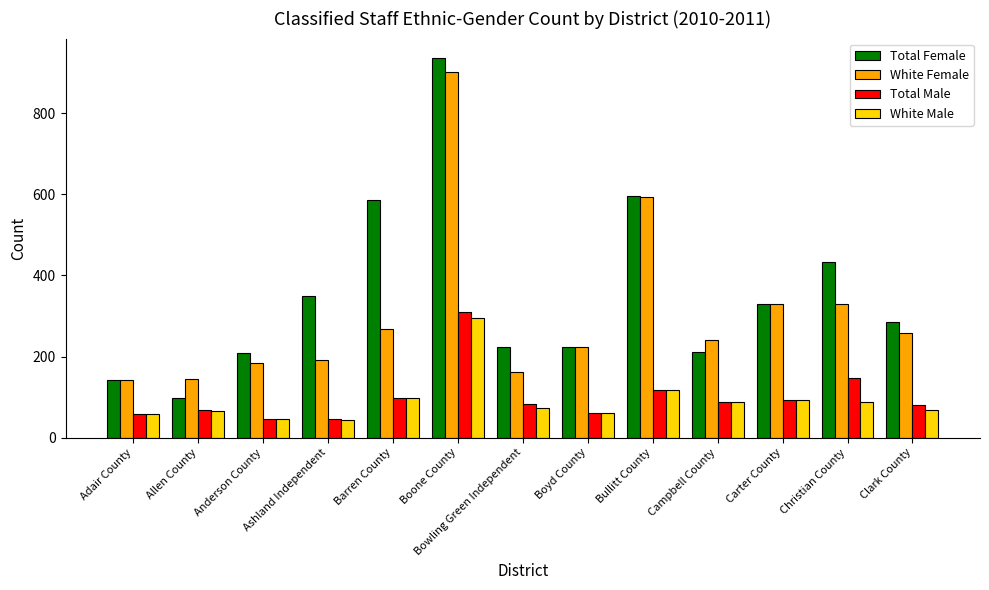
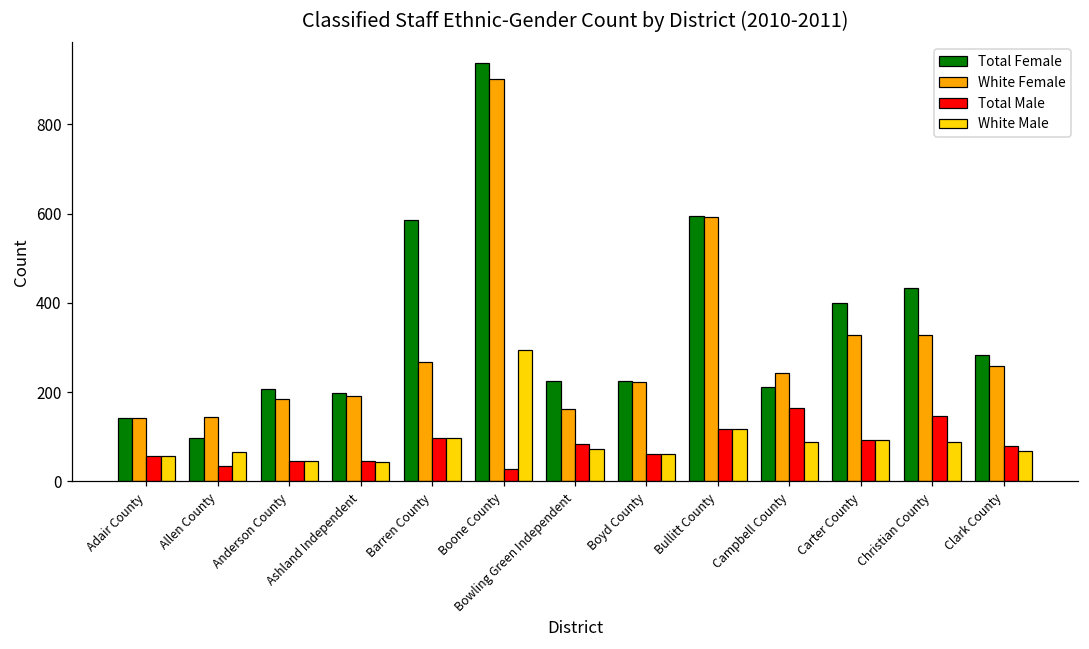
  {
    "Total Female": {
      "Adair County": 140,
      "Allen County": 100,
      "Anderson County": 210,
-     "Ashland Independent": 350,
+     "Ashland Independent": 200,
      "Barren County": 590,
      "Boone County": 940,
      "Bowling Green Independent": 220,
      "Boyd County": 220,
      "Bullitt County": 600,
      "Campbell County": 210,
-     "Carter County": 330,
+     "Carter County": 400,
      "Christian County": 430,
      "Clark County": 280
    },
    "Total Male": {
      "Adair County": 60,
-     "Allen County": 70,
+     "Allen County": 30,
      "Anderson County": 50,
      "Ashland Independent": 50,
      "Barren County": 100,
-     "Boone County": 310,
+     "Boone County": 30,
      "Bowling Green Independent": 80,
      "Boyd County": 60,
      "Bullitt County": 120,
-     "Campbell County": 90,
+     "Campbell County": 170,
      "Carter County": 90,
      "Christian County": 150,
      "Clark County": 80
    }
  }
